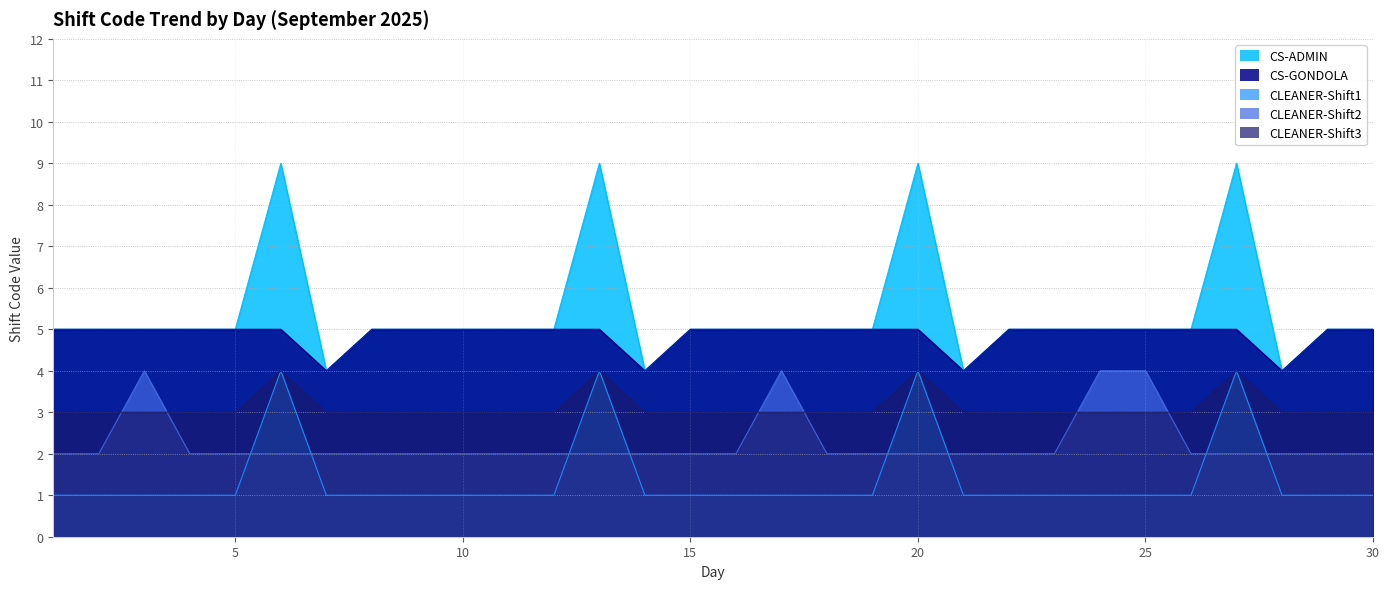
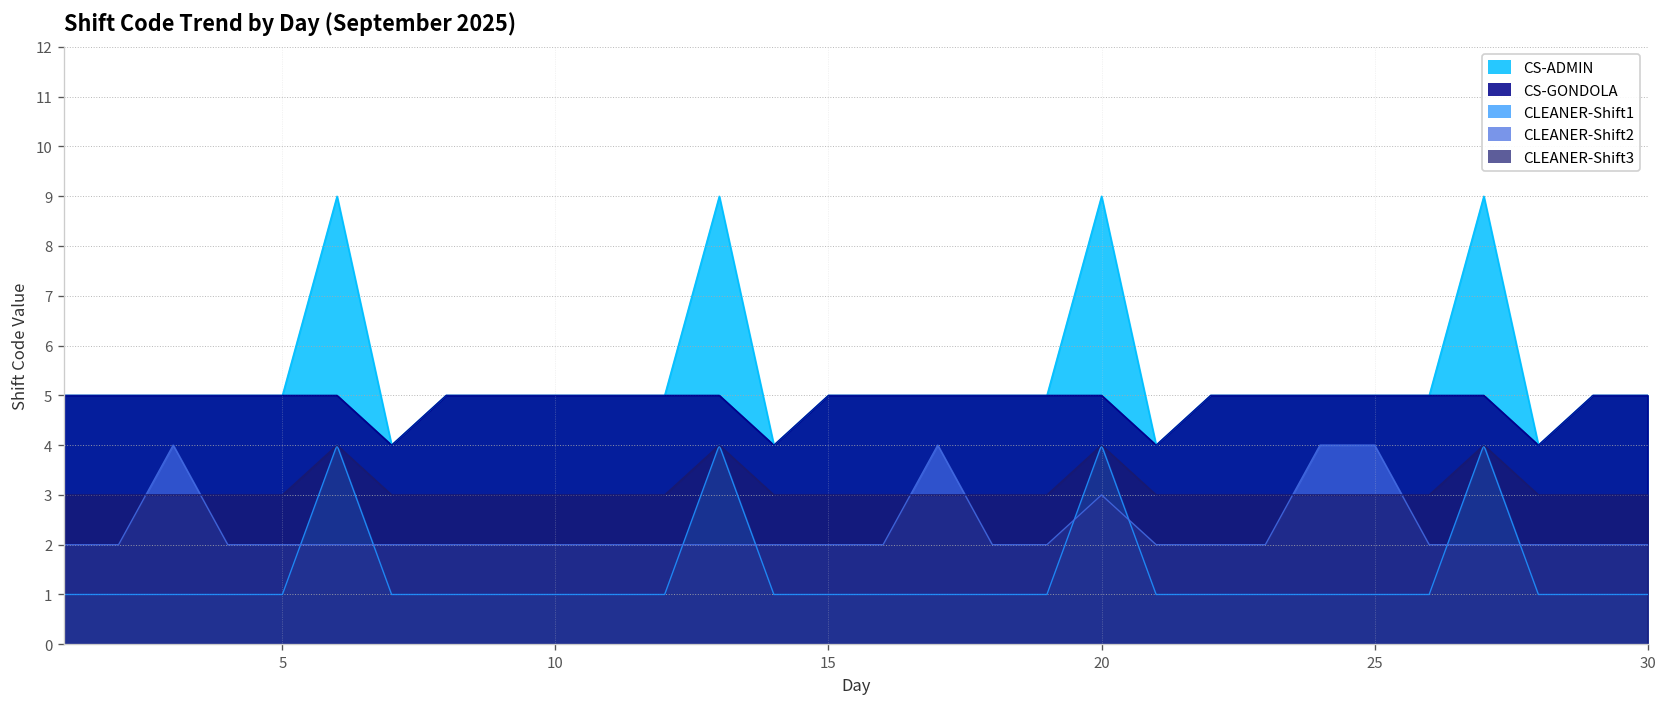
  {
    "CLEANER-Shift2": {
      "5": 2,
      "10": 2,
      "15": 2,
-     "20": 2,
+     "20": 3,
      "25": 4,
      "30": 2
    }
  }
